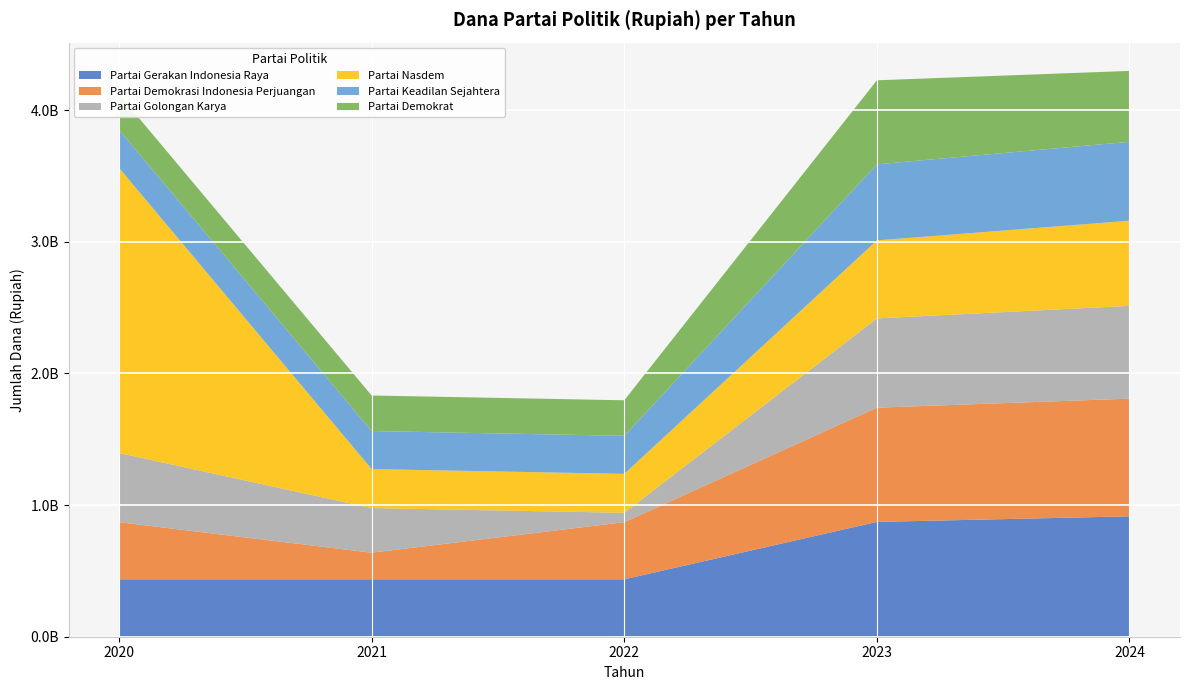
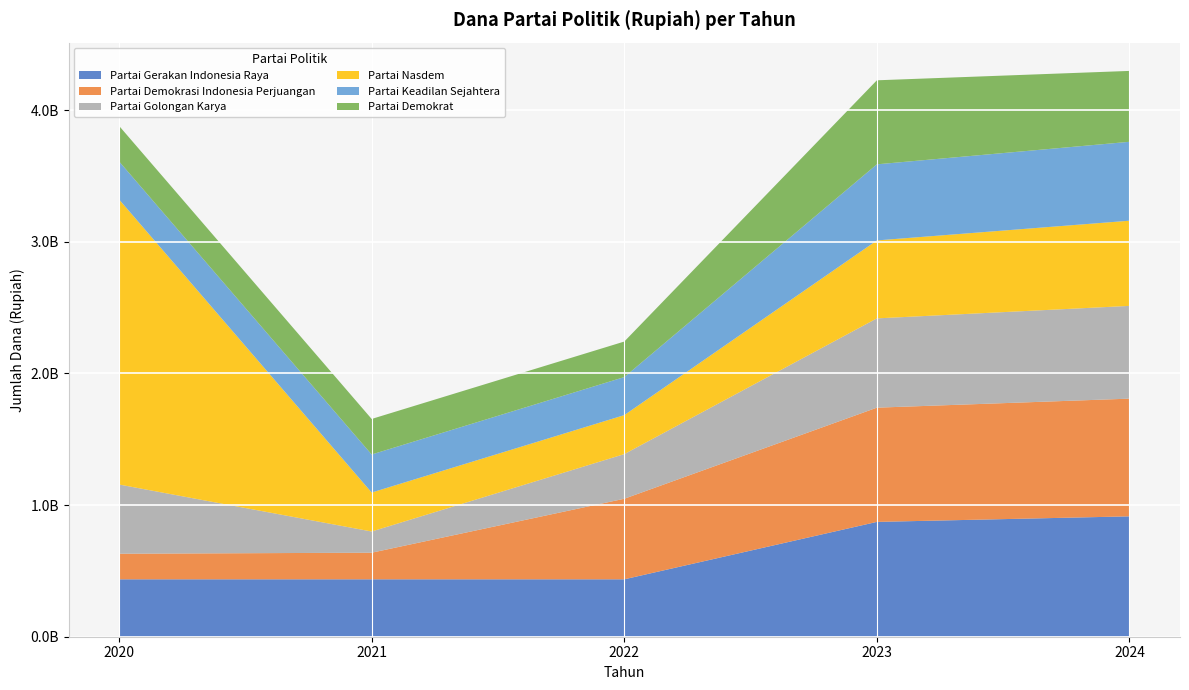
  {
    "Partai Demokrasi Indonesia Perjuangan": {
-     "2020": 430000000,
+     "2020": 190000000,
      "2021": 200000000,
-     "2022": 430000000,
+     "2022": 610000000,
      "2023": 870000000,
      "2024": 890000000
    },
    "Partai Golongan Karya": {
      "2020": 530000000,
-     "2021": 340000000,
-     "2022": 70000000,
+     "2021": 160000000,
+     "2022": 340000000,
      "2023": 680000000,
      "2024": 700000000
    },
    "Partai Nasdem": {
      "2020": 2170000000,
      "2021": 300000000,
      "2022": 300000000,
      "2023": 590000000,
      "2024": 650000000
    },
    "Partai Demokrat": {
      "2021": 270000000,
      "2022": 270000000,
      "2023": 640000000,
      "2024": 540000000
    }
  }
